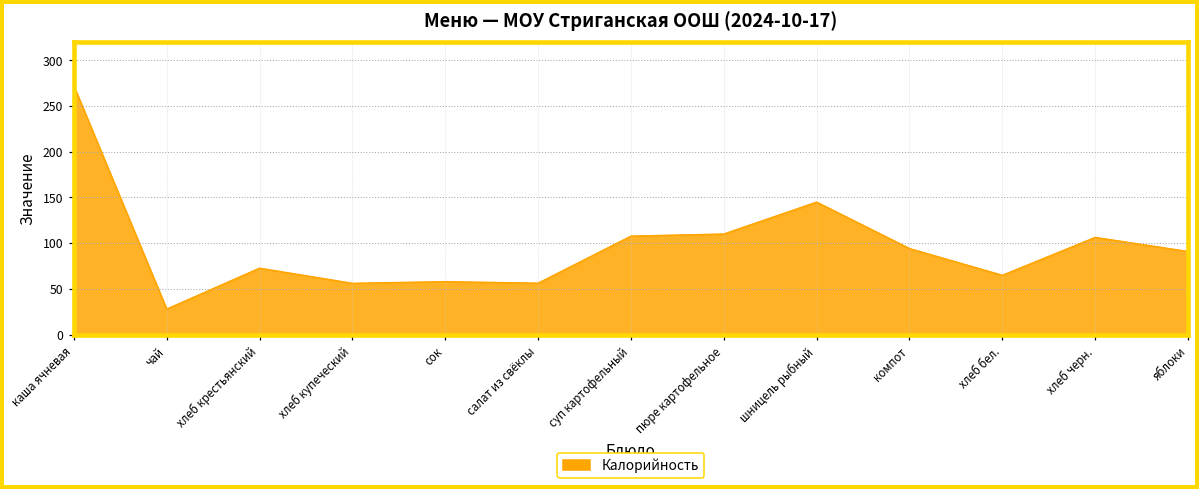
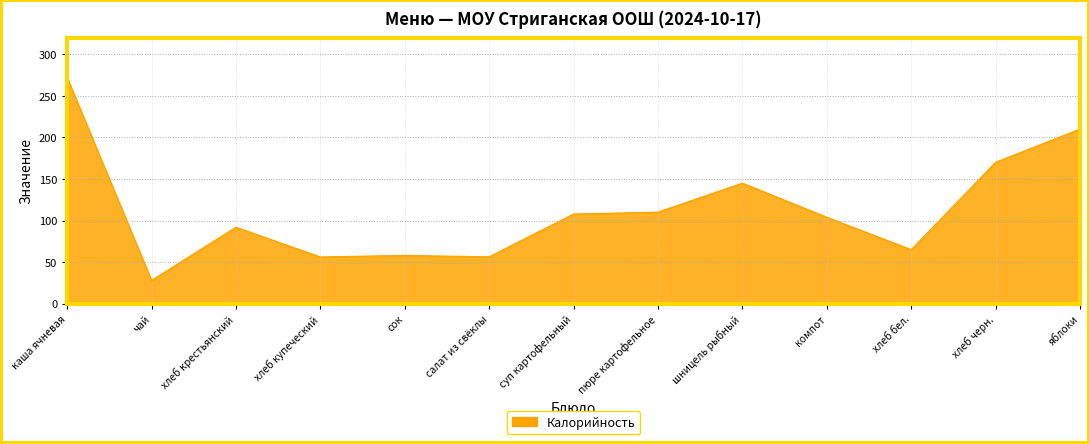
  {
    "каша ячневая": 270,
    "чай": 30,
-   "хлеб крестьянский": 70,
+   "хлеб крестьянский": 90,
    "хлеб купеческий": 60,
    "сок": 60,
    "салат из свёклы": 60,
    "суп картофельный": 110,
    "пюре картофельное": 110,
    "шницель рыбный": 150,
-   "компот": 90,
+   "компот": 100,
    "хлеб бел.": 60,
-   "хлеб черн.": 110,
-   "яблоки": 90
+   "хлеб черн.": 170,
+   "яблоки": 210
  }
